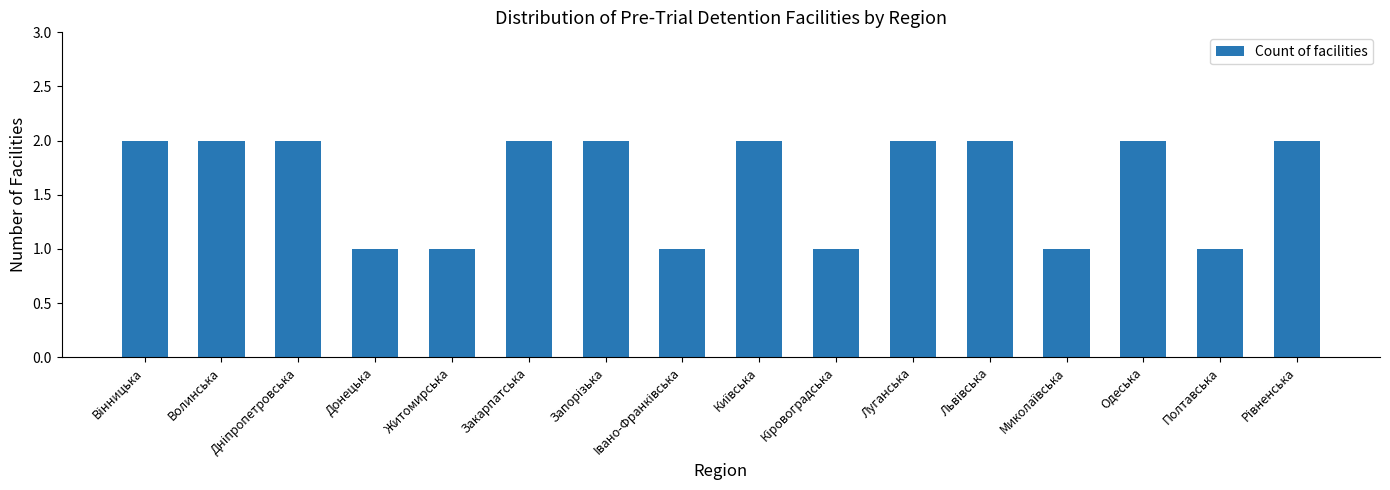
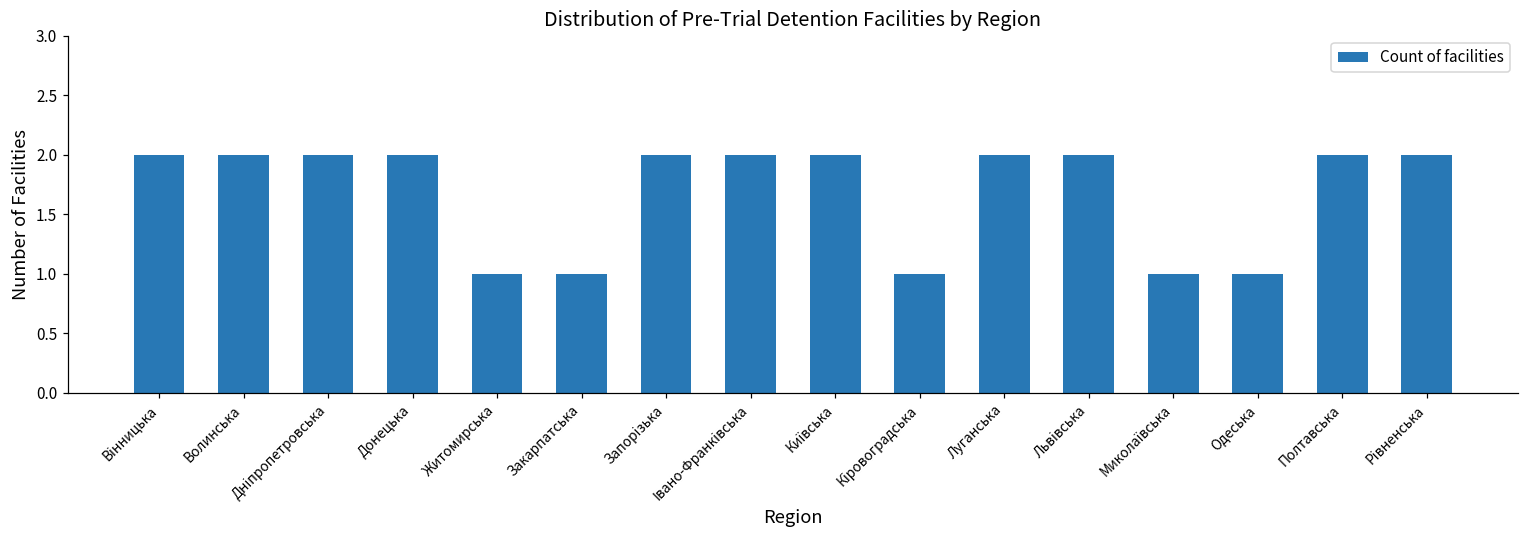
  {
    "Вінницька": 2,
    "Волинська": 2,
    "Дніпропетровська": 2,
-   "Донецька": 1,
+   "Донецька": 2,
    "Житомирська": 1,
-   "Закарпатська": 2,
+   "Закарпатська": 1,
    "Запорізька": 2,
-   "Івано-Франківська": 1,
+   "Івано-Франківська": 2,
    "Київська": 2,
    "Кіровоградська": 1,
    "Луганська": 2,
    "Львівська": 2,
    "Миколаївська": 1,
-   "Одеська": 2,
-   "Полтавська": 1,
+   "Одеська": 1,
+   "Полтавська": 2,
    "Рівненська": 2
  }
